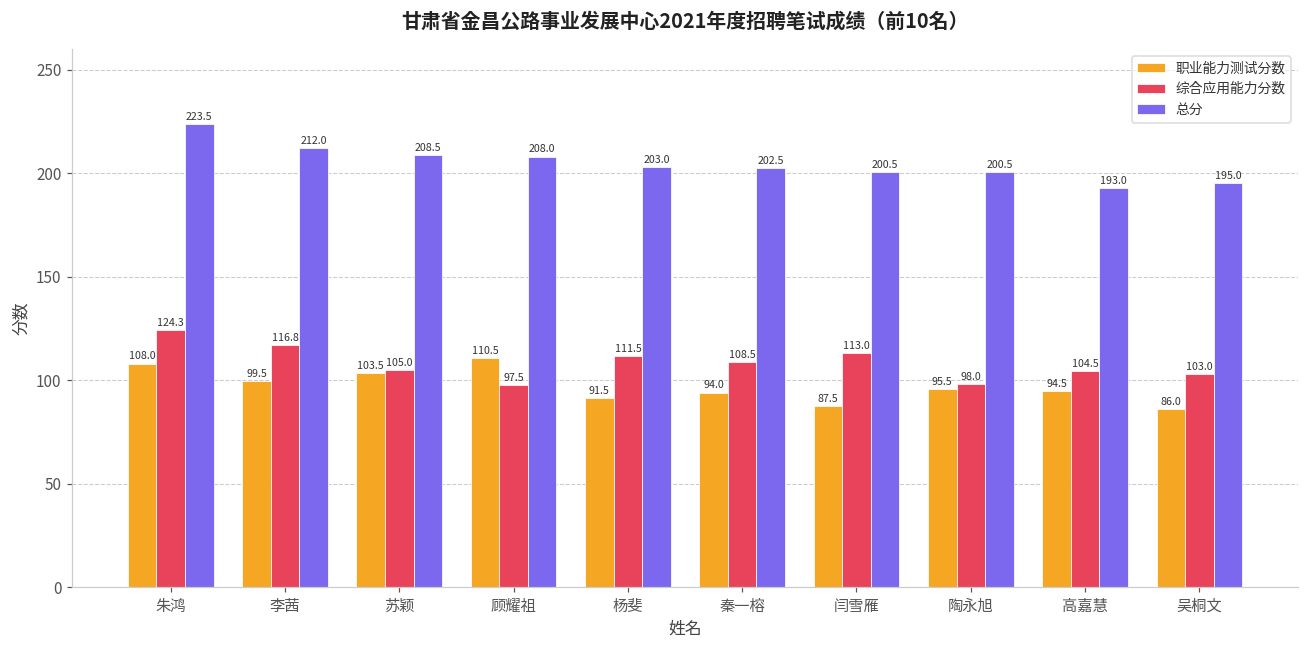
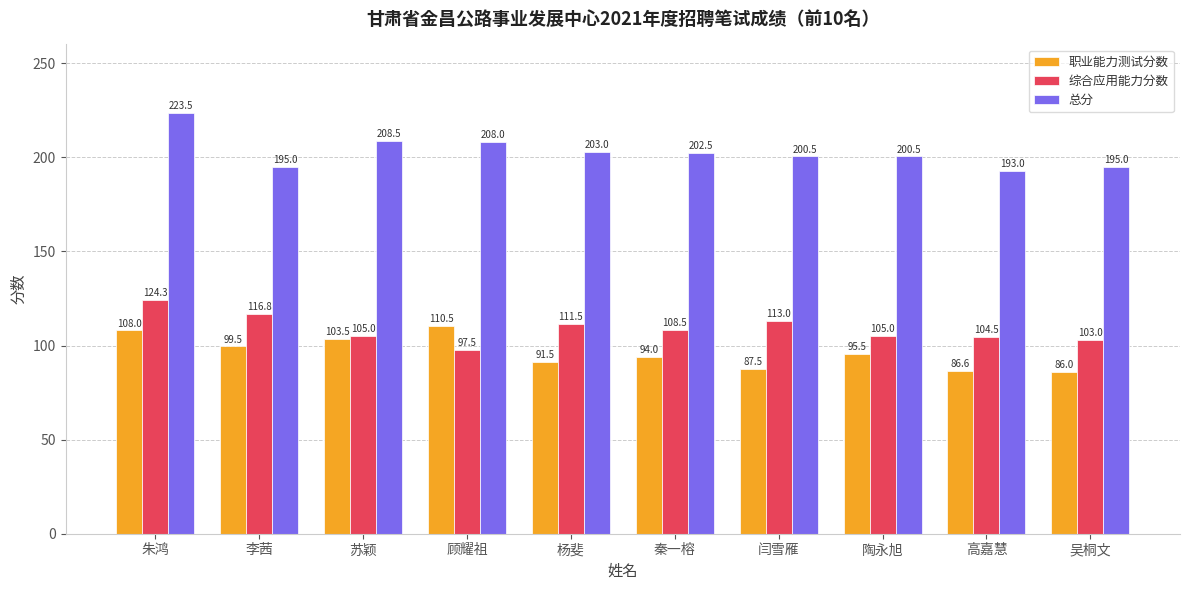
  {
    "职业能力测试分数": {
      "朱鸿": 108.0,
      "李茜": 99.5,
      "苏颖": 103.5,
      "顾耀祖": 110.5,
      "杨斐": 91.5,
      "秦一榕": 94.0,
      "闫雪雁": 87.5,
      "陶永旭": 95.5,
-     "高嘉慧": 94.5,
+     "高嘉慧": 86.6,
      "吴桐文": 86.0
    },
    "综合应用能力分数": {
      "朱鸿": 124.3,
      "李茜": 116.8,
      "苏颖": 105.0,
      "顾耀祖": 97.5,
      "杨斐": 111.5,
      "秦一榕": 108.5,
      "闫雪雁": 113.0,
-     "陶永旭": 98.0,
+     "陶永旭": 105.0,
      "高嘉慧": 104.5,
      "吴桐文": 103.0
    },
    "总分": {
      "朱鸿": 223.5,
-     "李茜": 212.0,
+     "李茜": 195.0,
      "苏颖": 208.5,
      "顾耀祖": 208.0,
      "杨斐": 203.0,
      "秦一榕": 202.5,
      "闫雪雁": 200.5,
      "陶永旭": 200.5,
      "高嘉慧": 193.0,
      "吴桐文": 195.0
    }
  }
